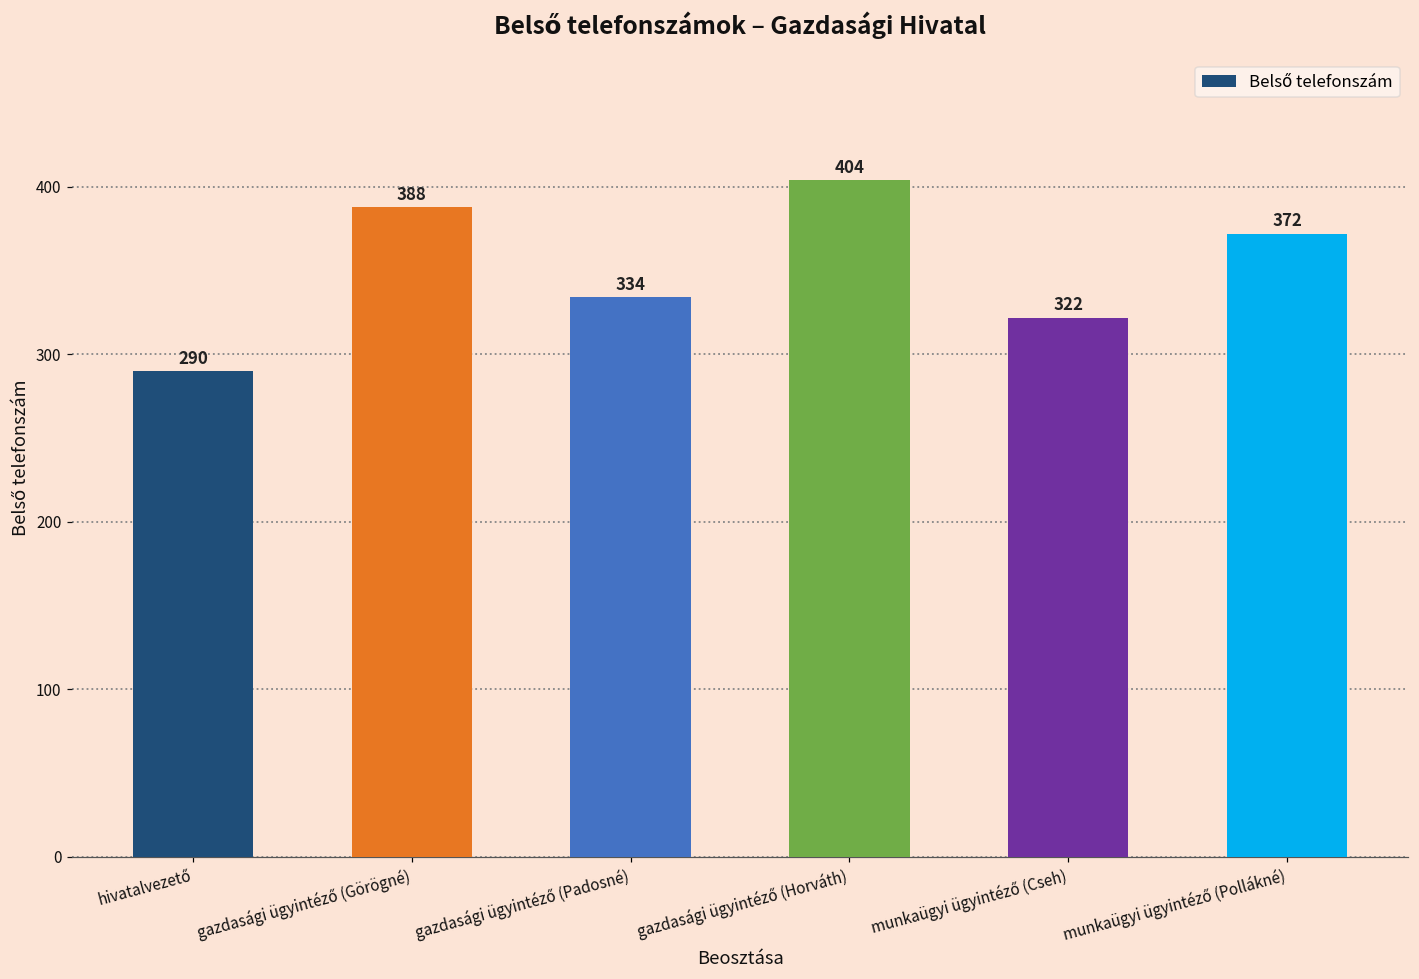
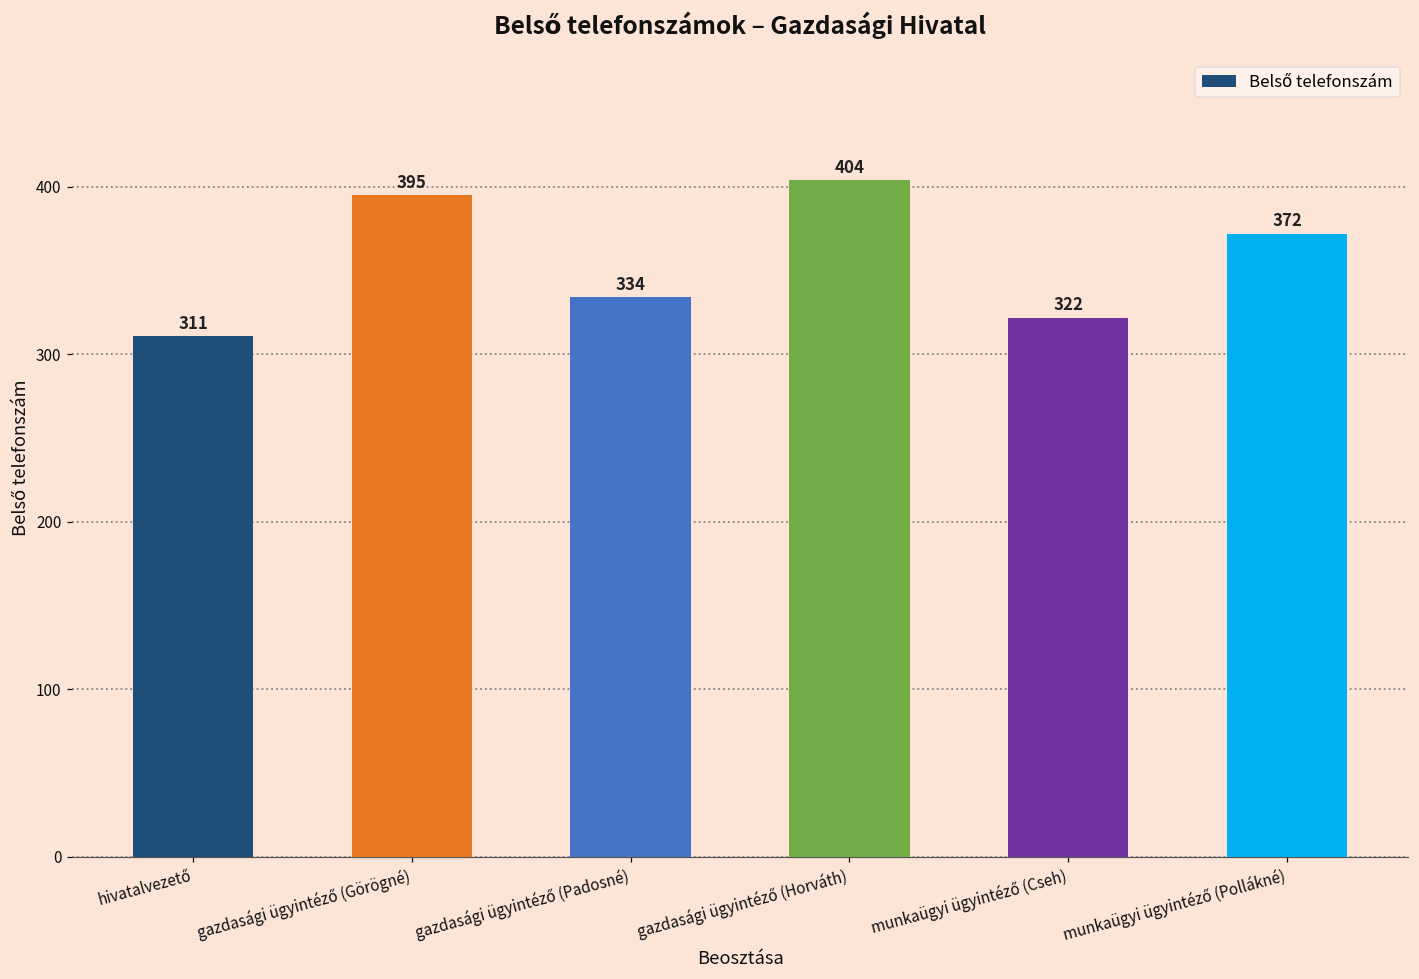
  {
-   "hivatalvezető": 290,
-   "gazdasági ügyintéző (Görögné)": 388,
+   "hivatalvezető": 311,
+   "gazdasági ügyintéző (Görögné)": 395,
    "gazdasági ügyintéző (Padosné)": 334,
    "gazdasági ügyintéző (Horváth)": 404,
    "munkaügyi ügyintéző (Cseh)": 322,
    "munkaügyi ügyintéző (Pollákné)": 372
  }
